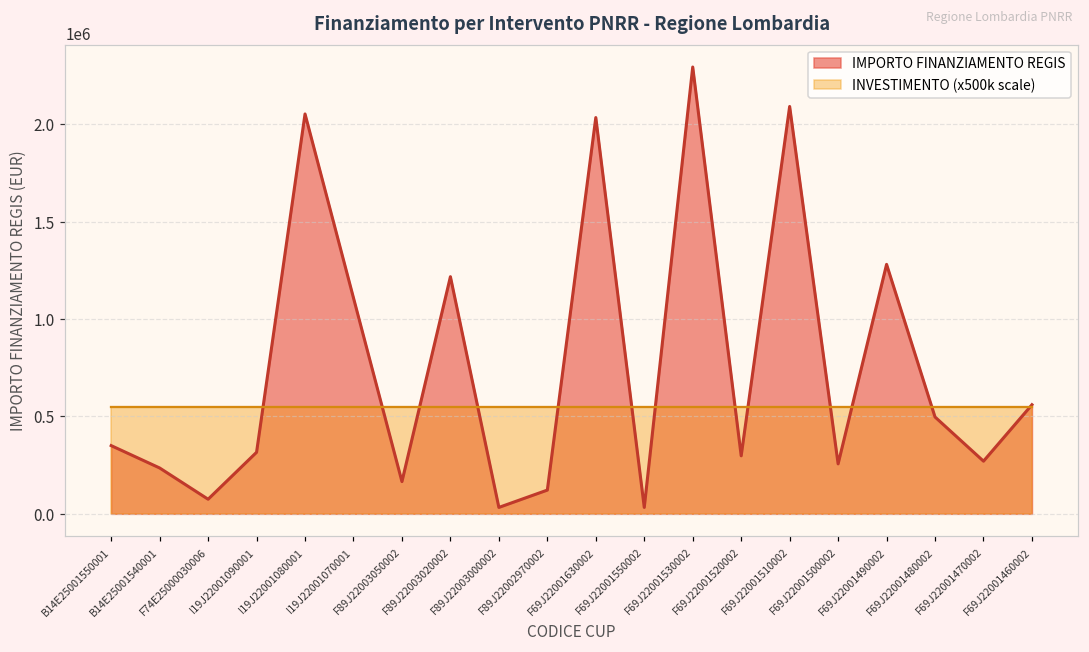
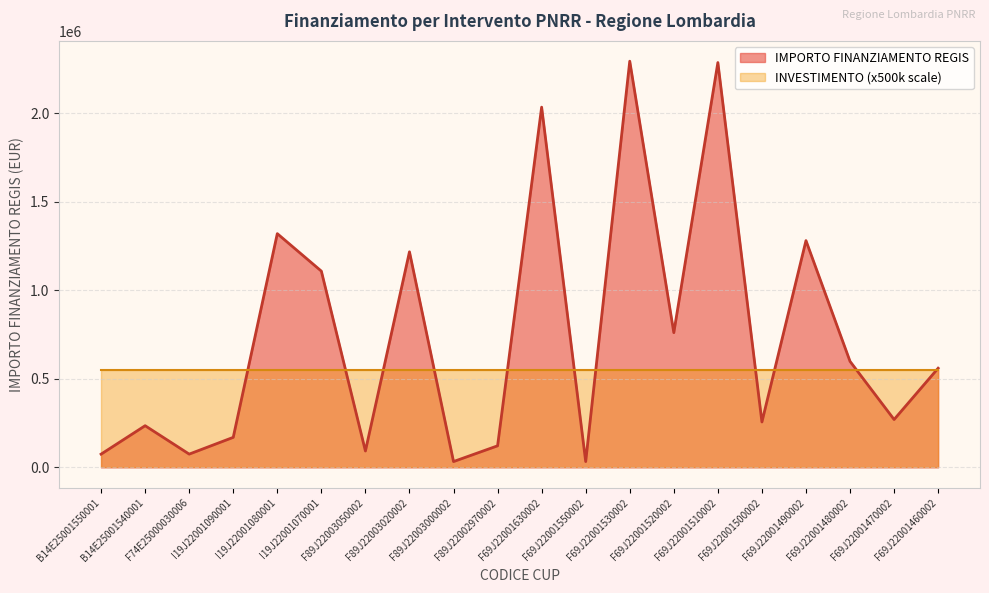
  {
    "IMPORTO FINANZIAMENTO REGIS": {
-     "B14E25001550001": 350000,
+     "B14E25001550001": 70000,
      "B14E25001540001": 240000,
      "F74E25000030006": 80000,
-     "I19J22001090001": 320000,
-     "I19J22001080001": 2050000,
+     "I19J22001090001": 170000,
+     "I19J22001080001": 1320000,
      "I19J22001070001": 1110000,
-     "F89J22003050002": 170000,
+     "F89J22003050002": 90000,
      "F89J22003020002": 1220000,
      "F89J22003000002": 30000,
      "F89J22002970002": 120000,
      "F69J22001630002": 2040000,
      "F69J22001550002": 30000,
      "F69J22001530002": 2300000,
-     "F69J22001520002": 300000,
-     "F69J22001510002": 2090000,
+     "F69J22001520002": 760000,
+     "F69J22001510002": 2290000,
      "F69J22001500002": 260000,
      "F69J22001490002": 1280000,
-     "F69J22001480002": 500000,
+     "F69J22001480002": 600000,
      "F69J22001470002": 270000
    },
    "INVESTIMENTO (x500k scale)": {
      "B14E25001550001": 550000,
      "B14E25001540001": 550000,
      "F74E25000030006": 550000,
      "I19J22001090001": 550000,
      "I19J22001080001": 550000,
      "I19J22001070001": 550000,
      "F89J22003050002": 550000,
      "F89J22003020002": 550000,
      "F89J22003000002": 550000,
      "F89J22002970002": 550000,
      "F69J22001630002": 550000,
      "F69J22001550002": 550000,
      "F69J22001530002": 550000,
      "F69J22001520002": 550000,
      "F69J22001510002": 550000,
      "F69J22001500002": 550000,
      "F69J22001490002": 550000,
      "F69J22001480002": 550000,
      "F69J22001470002": 550000
    }
  }
